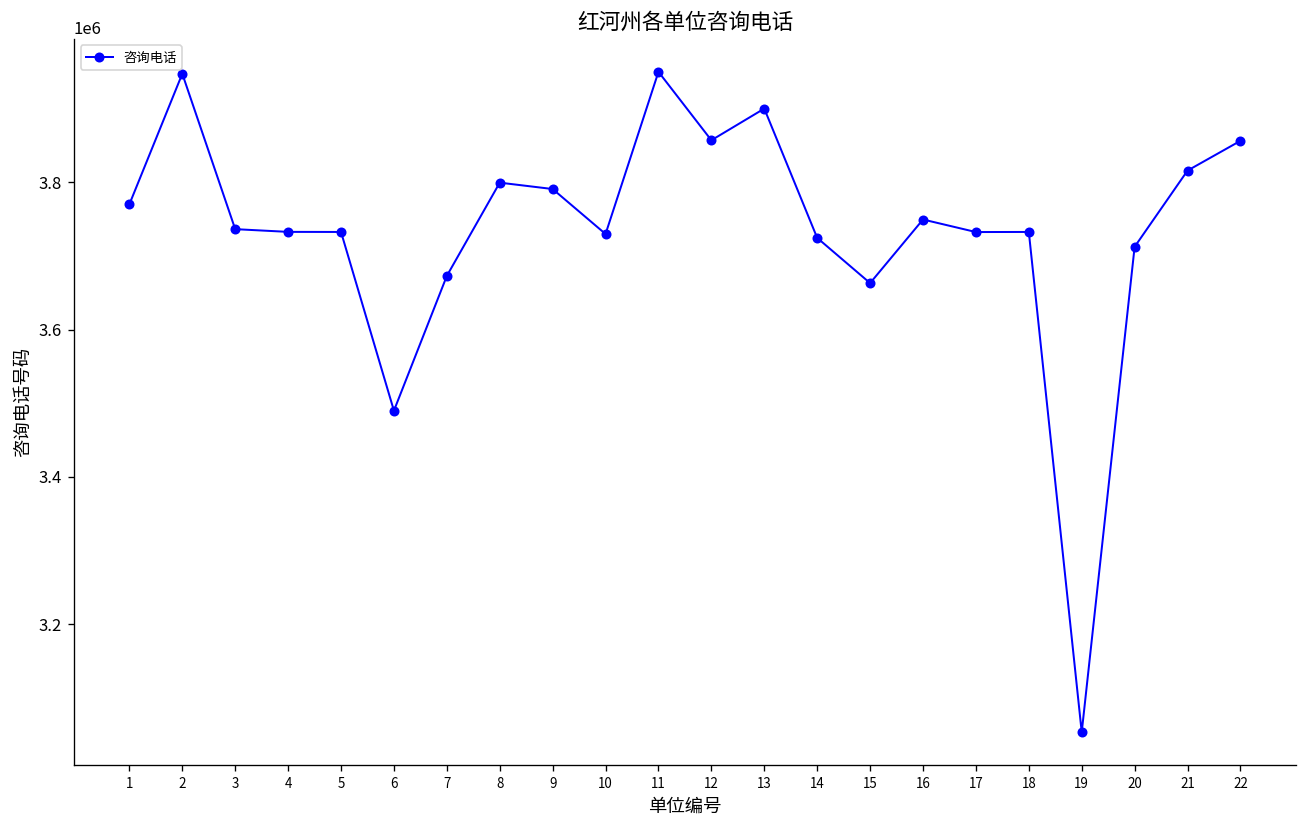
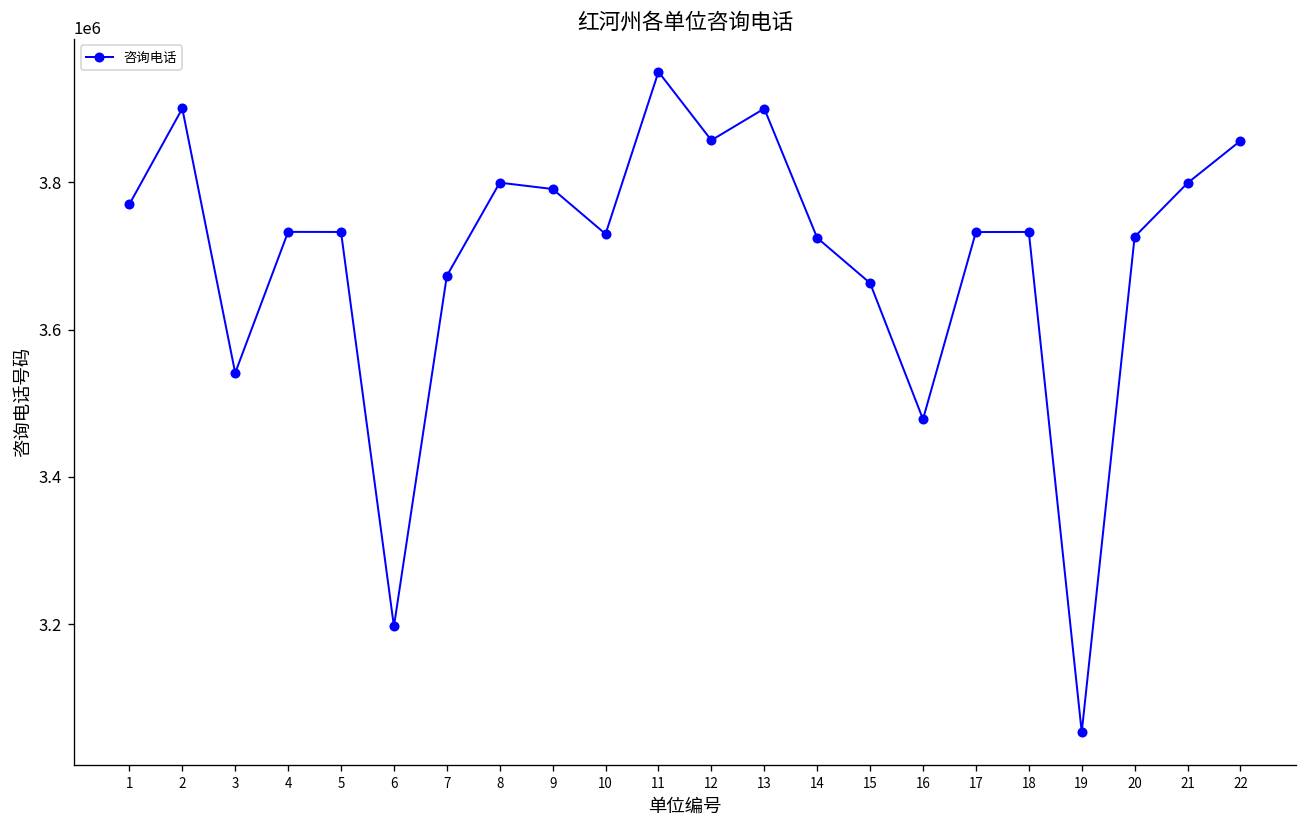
  {
    "1": 3770000,
-   "2": 3950000,
-   "3": 3740000,
+   "2": 3900000,
+   "3": 3540000,
    "4": 3730000,
    "5": 3730000,
-   "6": 3490000,
+   "6": 3200000,
    "7": 3670000,
    "8": 3800000,
    "9": 3790000,
    "10": 3730000,
    "11": 3950000,
    "12": 3860000,
    "13": 3900000,
    "14": 3720000,
    "15": 3660000,
-   "16": 3750000,
+   "16": 3480000,
    "17": 3730000,
    "18": 3730000,
    "19": 3050000,
-   "20": 3710000,
-   "21": 3820000,
+   "20": 3730000,
+   "21": 3800000,
    "22": 3860000
  }
